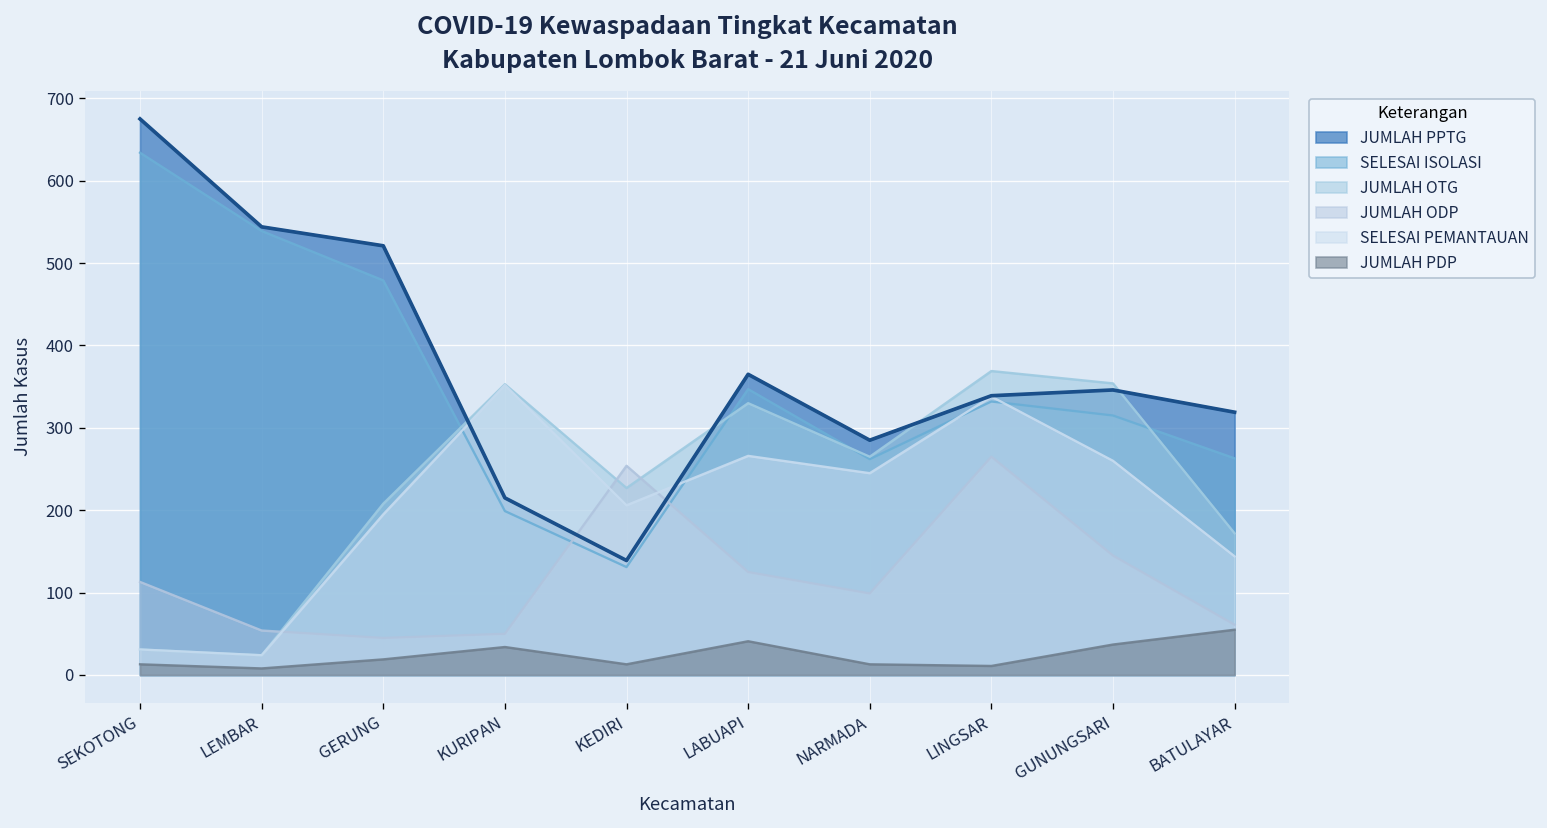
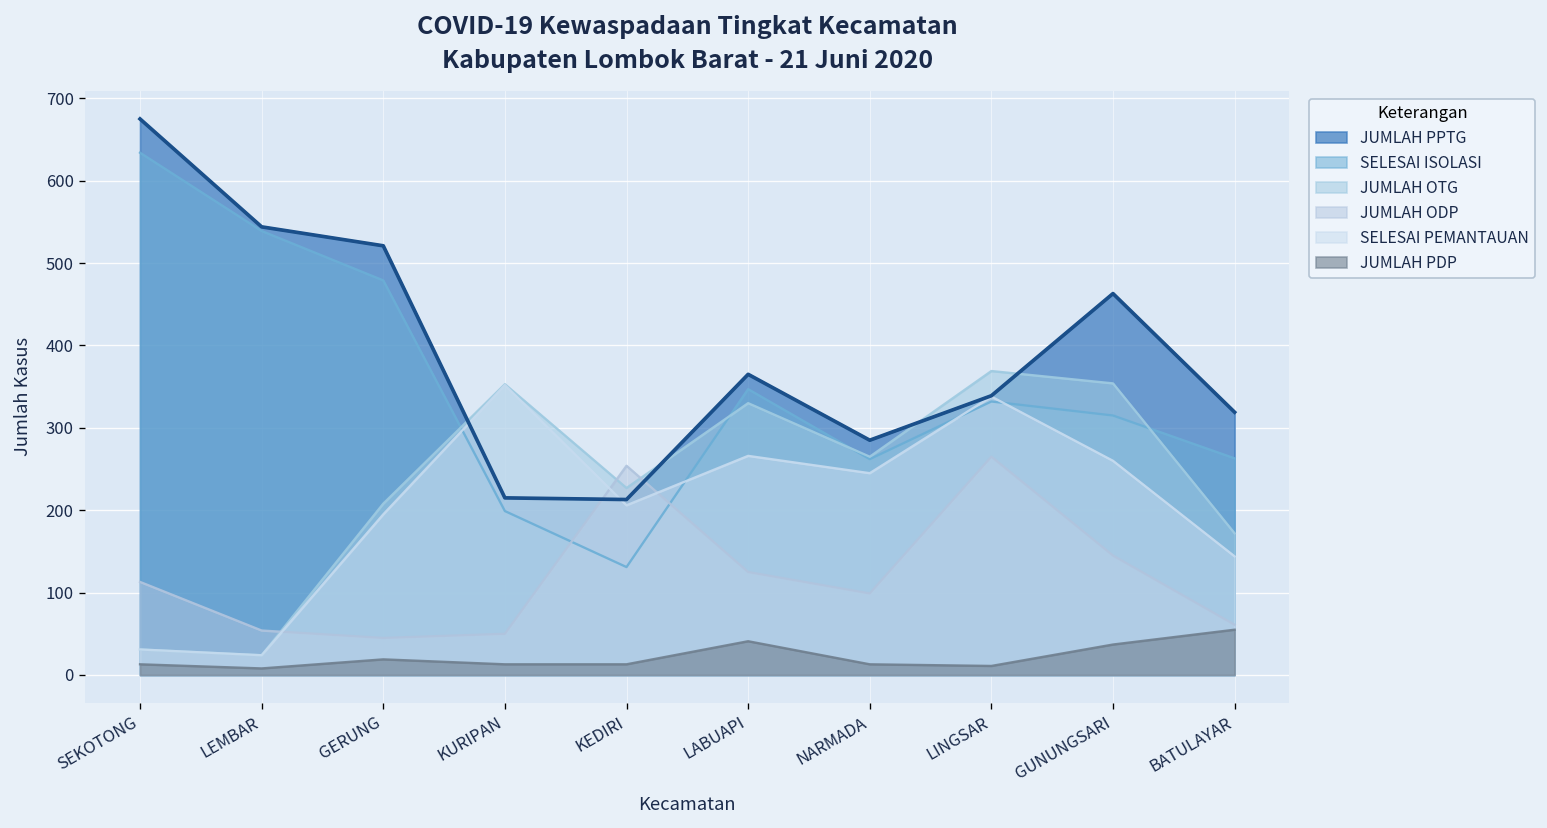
  {
    "JUMLAH PPTG": {
      "SEKOTONG": 680,
      "LEMBAR": 540,
      "GERUNG": 520,
      "KURIPAN": 220,
-     "KEDIRI": 140,
+     "KEDIRI": 210,
      "LABUAPI": 370,
      "NARMADA": 290,
-     "GUNUNGSARI": 350,
+     "GUNUNGSARI": 460,
      "BATULAYAR": 320
    },
    "JUMLAH PDP": {
      "SEKOTONG": 10,
      "LEMBAR": 10,
      "GERUNG": 20,
-     "KURIPAN": 30,
+     "KURIPAN": 10,
      "KEDIRI": 10,
      "LABUAPI": 40,
      "NARMADA": 10,
      "LINGSAR": 10,
      "GUNUNGSARI": 40,
      "BATULAYAR": 60
    }
  }
